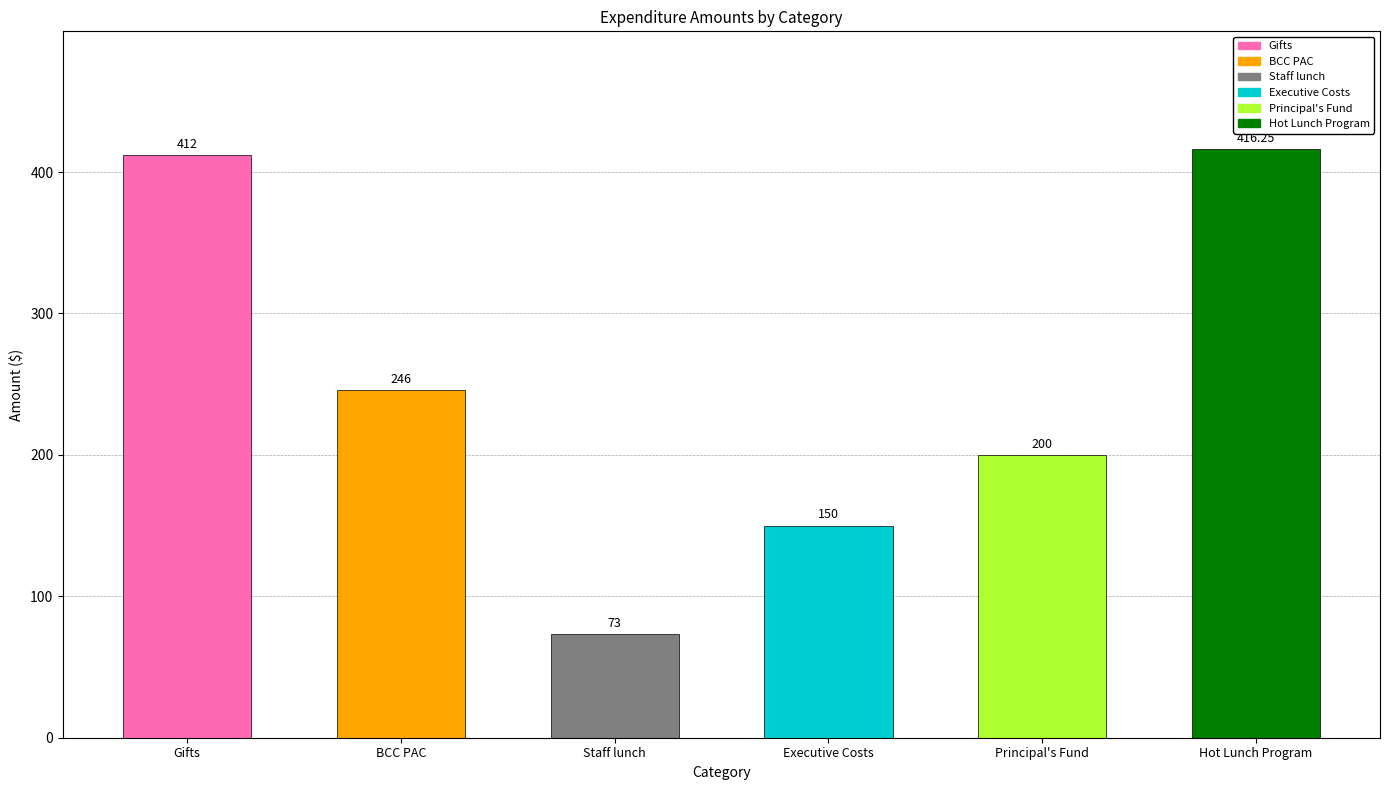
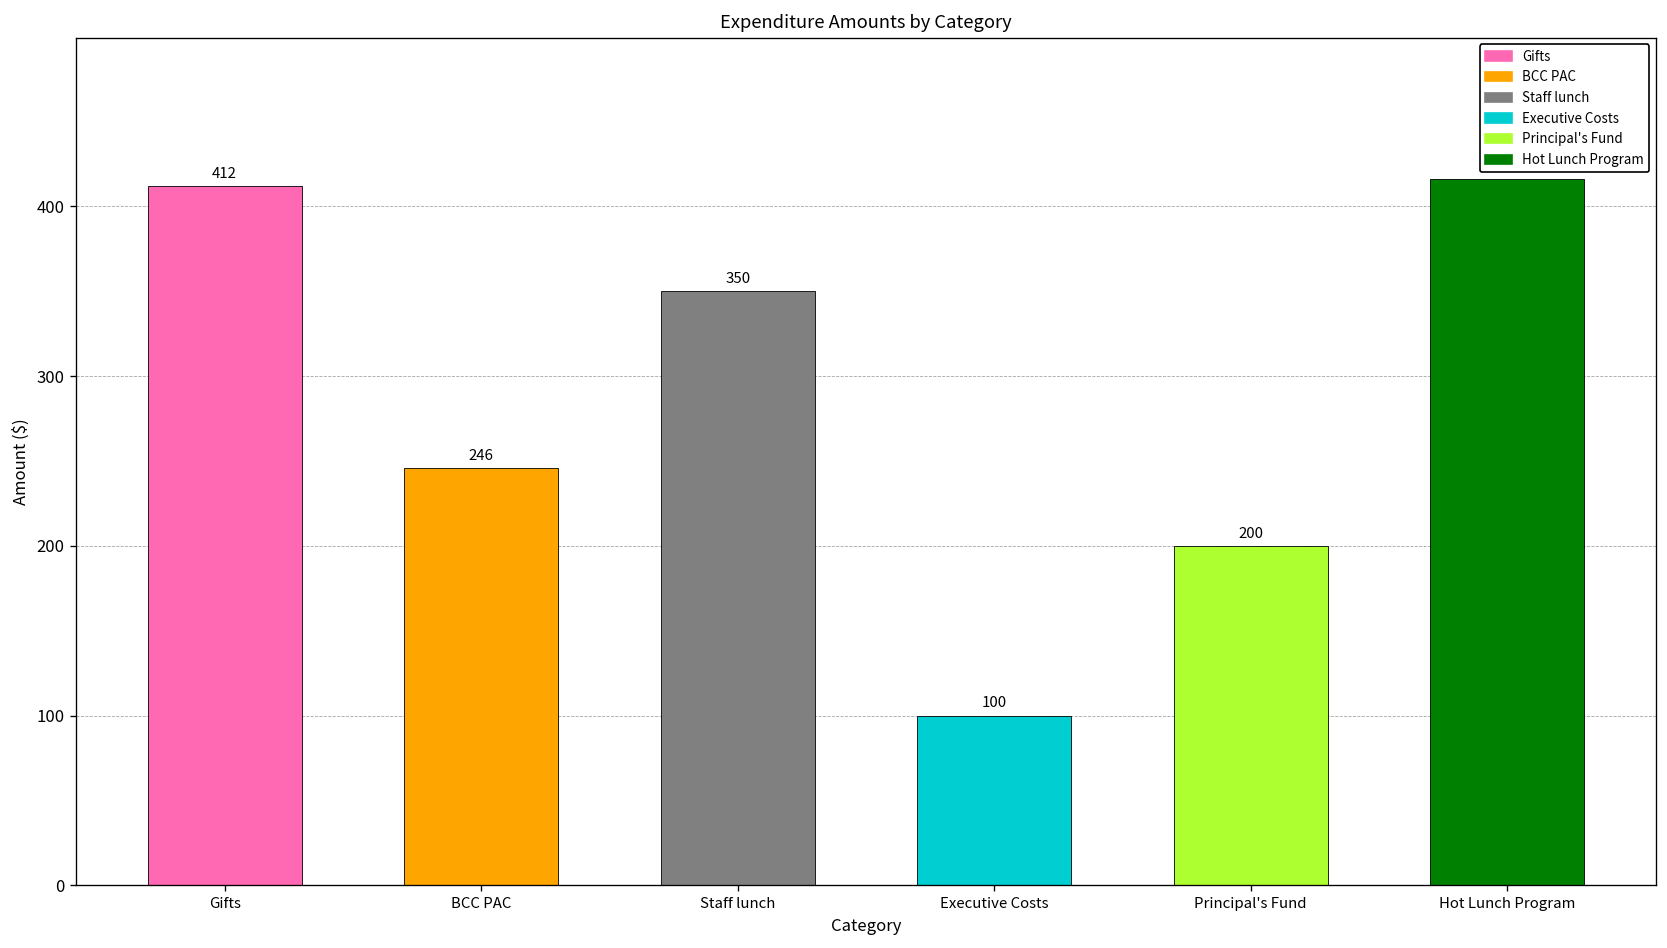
  {
    "Gifts": 412,
    "BCC PAC": 246,
-   "Staff lunch": 73,
-   "Executive Costs": 150,
+   "Staff lunch": 350,
+   "Executive Costs": 100,
    "Principal's Fund": 200
  }
